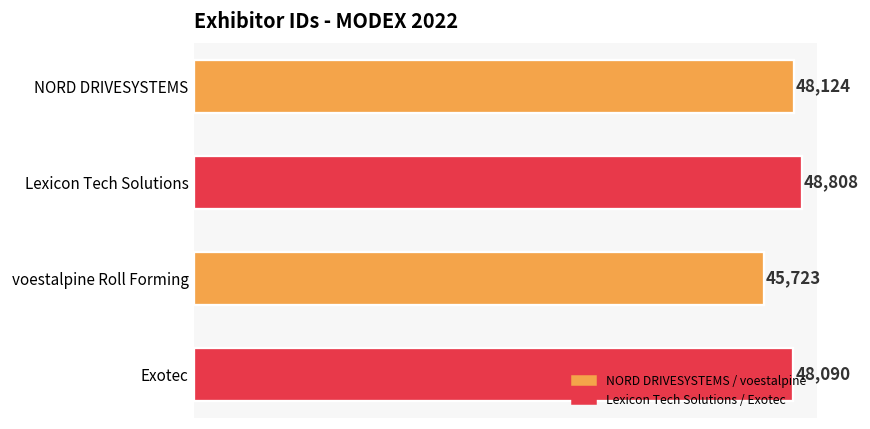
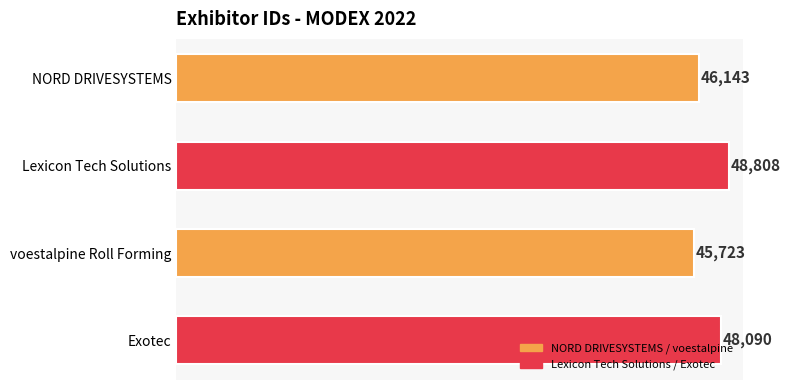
  {
-   "NORD DRIVESYSTEMS": "48,124",
+   "NORD DRIVESYSTEMS": "46,143",
    "Lexicon Tech Solutions": "48,808",
    "voestalpine Roll Forming": "45,723",
    "Exotec": "48,090"
  }
